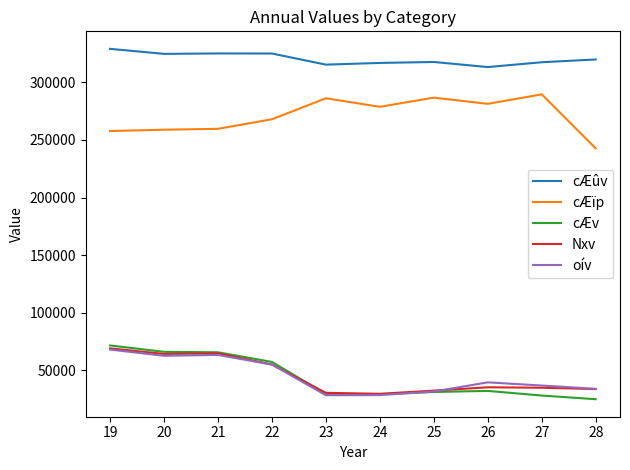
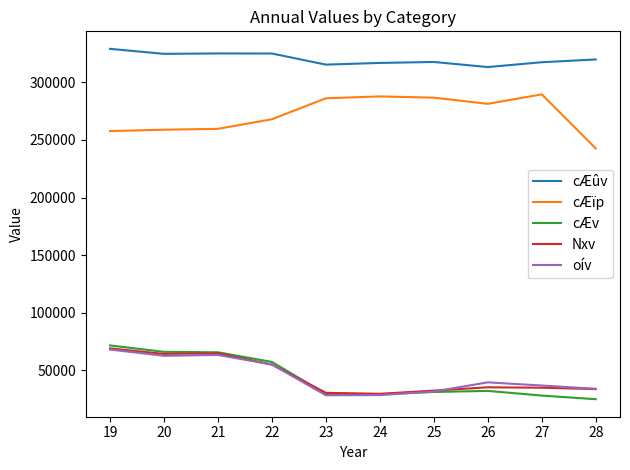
  {
    "cÆûv": {
      "19": 329000,
      "20": 325000,
      "21": 325000,
      "22": 325000,
      "23": 315000,
      "24": 317000,
      "25": 318000,
      "26": 313000,
      "27": 318000,
      "28": 320000
    },
    "cÆïp": {
      "19": 258000,
      "20": 259000,
      "21": 260000,
      "22": 268000,
      "23": 286000,
-     "24": 279000,
+     "24": 288000,
      "25": 287000,
      "26": 281000,
      "27": 290000,
      "28": 243000
    },
    "cÆv": {
      "19": 71000,
      "22": 57000,
      "26": 32000,
      "27": 28000,
      "28": 25000
    },
    "Nxv": {
      "26": 35000
    },
    "oív": {
      "26": 39000
    }
  }
